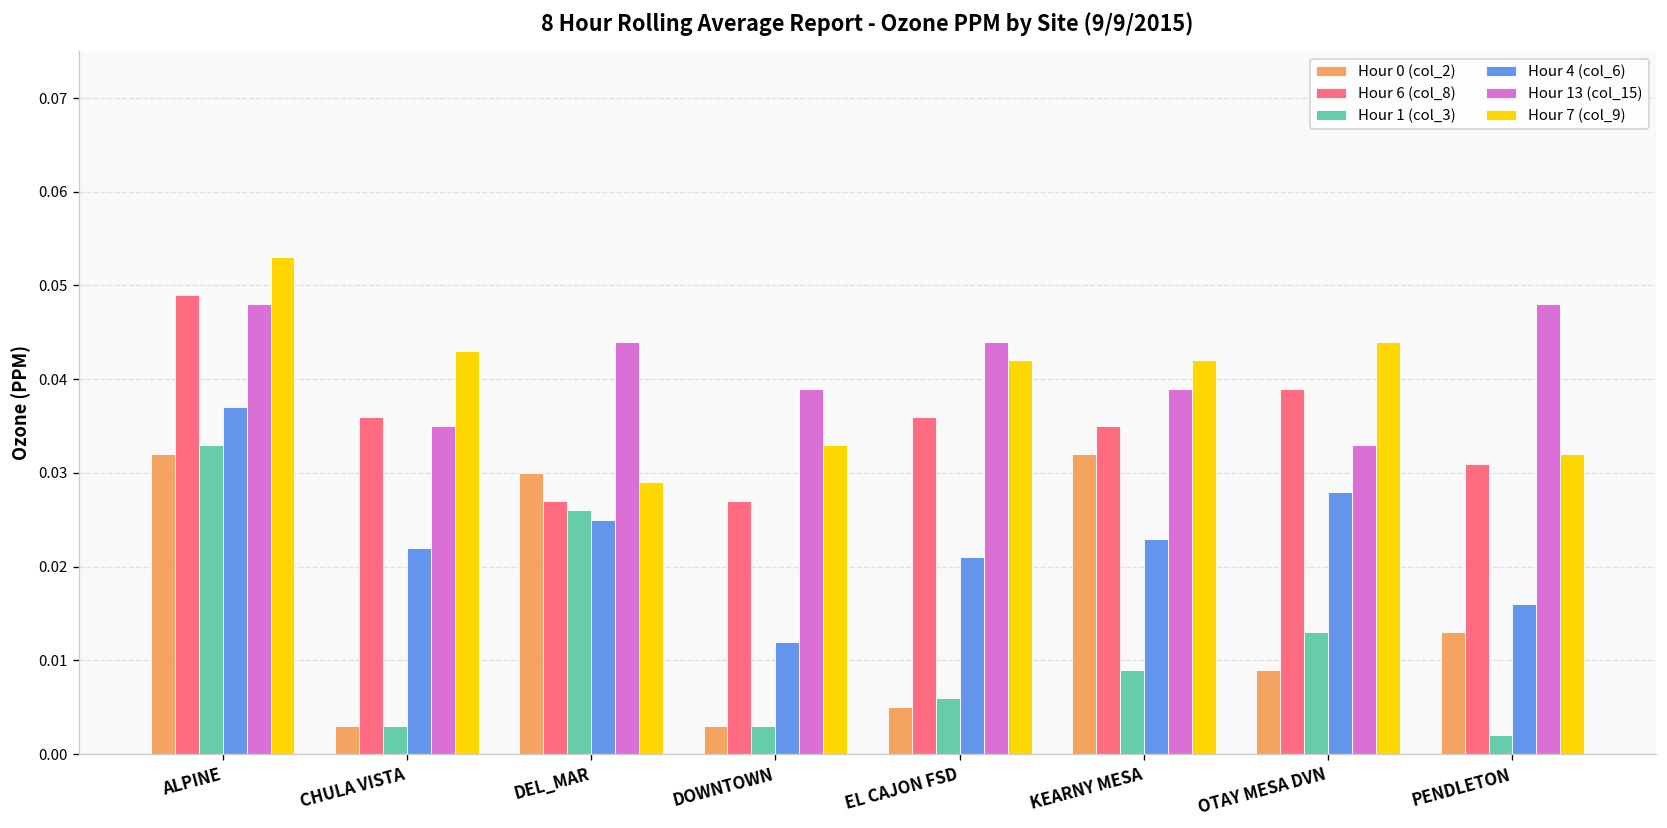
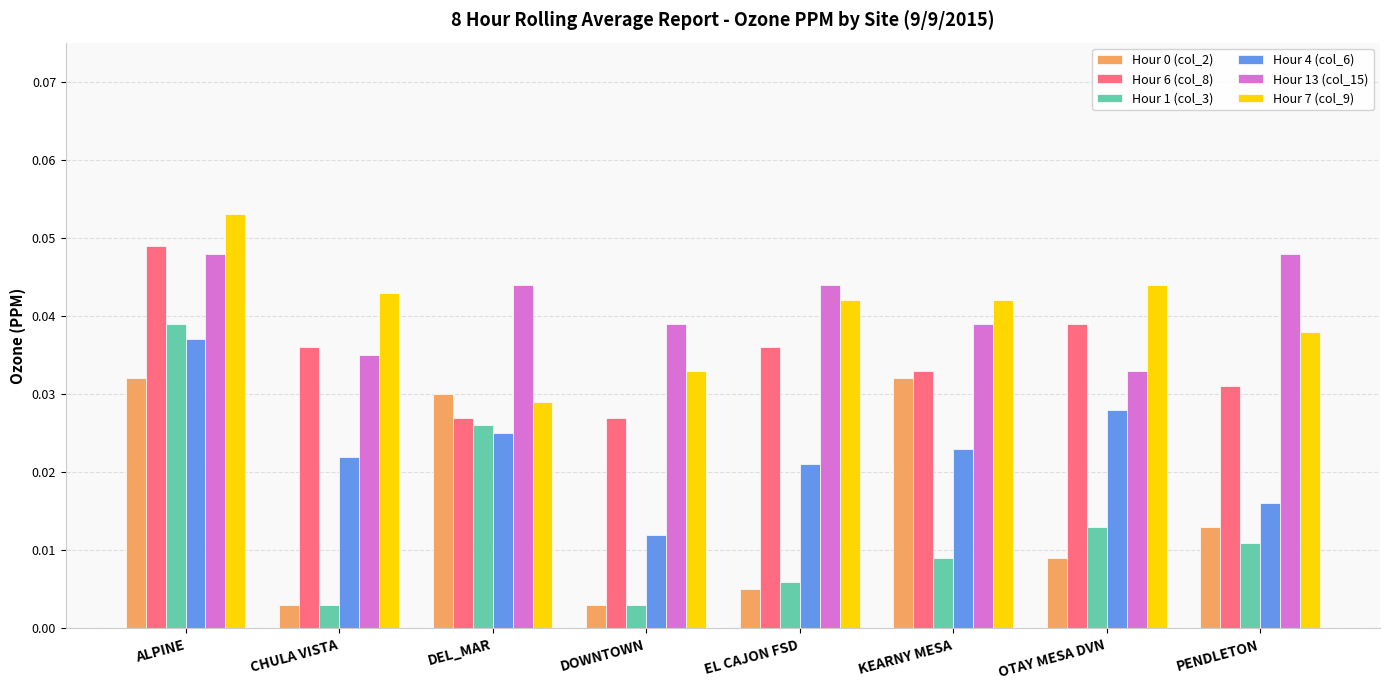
  {
    "Hour 0 (col_2)": {
      "ALPINE": 0.032,
      "CHULA VISTA": 0.003,
      "DEL_MAR": 0.030,
      "DOWNTOWN": 0.003,
      "EL CAJON FSD": 0.005,
      "KEARNY MESA": 0.032,
      "OTAY MESA DVN": 0.009,
      "PENDLETON": 0.013
    },
    "Hour 6 (col_8)": {
      "ALPINE": 0.049,
      "CHULA VISTA": 0.036,
      "DEL_MAR": 0.027,
      "DOWNTOWN": 0.027,
      "EL CAJON FSD": 0.036,
-     "KEARNY MESA": 0.035,
+     "KEARNY MESA": 0.033,
      "OTAY MESA DVN": 0.039,
      "PENDLETON": 0.031
    },
    "Hour 1 (col_3)": {
-     "ALPINE": 0.033,
+     "ALPINE": 0.039,
      "CHULA VISTA": 0.003,
      "DEL_MAR": 0.026,
      "DOWNTOWN": 0.003,
      "EL CAJON FSD": 0.006,
      "KEARNY MESA": 0.009,
      "OTAY MESA DVN": 0.013,
-     "PENDLETON": 0.002
+     "PENDLETON": 0.011
    },
    "Hour 4 (col_6)": {
      "ALPINE": 0.037,
      "CHULA VISTA": 0.022,
      "DEL_MAR": 0.025,
      "DOWNTOWN": 0.012,
      "EL CAJON FSD": 0.021,
      "KEARNY MESA": 0.023,
      "OTAY MESA DVN": 0.028,
      "PENDLETON": 0.016
    },
    "Hour 13 (col_15)": {
      "ALPINE": 0.048,
      "CHULA VISTA": 0.035,
      "DEL_MAR": 0.044,
      "DOWNTOWN": 0.039,
      "EL CAJON FSD": 0.044,
      "KEARNY MESA": 0.039,
      "OTAY MESA DVN": 0.033,
      "PENDLETON": 0.048
    },
    "Hour 7 (col_9)": {
      "ALPINE": 0.053,
      "CHULA VISTA": 0.043,
      "DEL_MAR": 0.029,
      "DOWNTOWN": 0.033,
      "EL CAJON FSD": 0.042,
      "KEARNY MESA": 0.042,
      "OTAY MESA DVN": 0.044,
-     "PENDLETON": 0.032
+     "PENDLETON": 0.038
    }
  }
